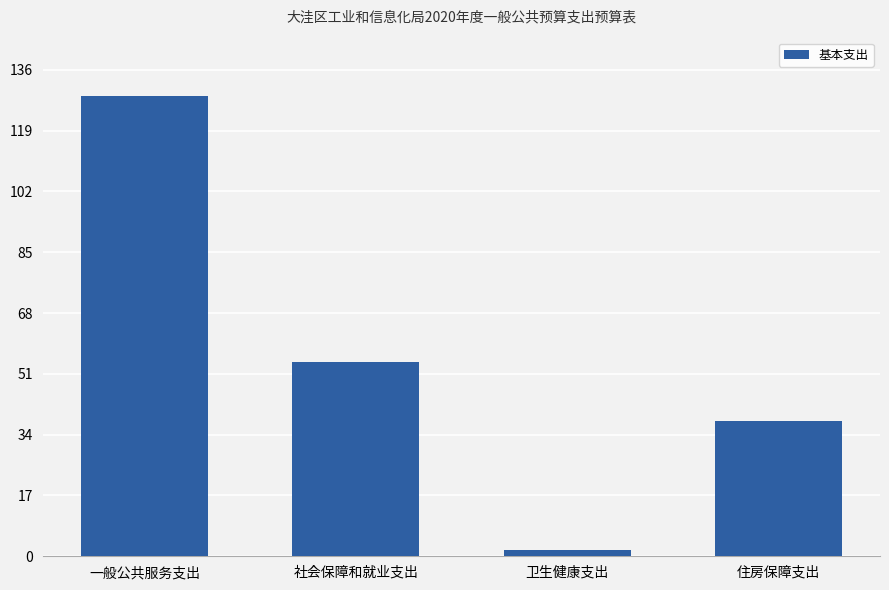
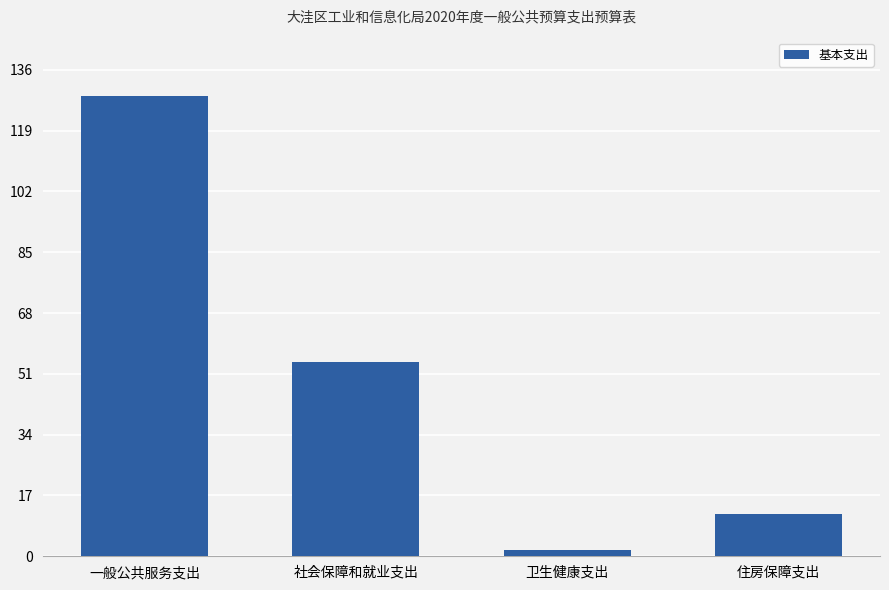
  {
    "一般公共服务支出": 129,
    "社会保障和就业支出": 54,
    "卫生健康支出": 2,
-   "住房保障支出": 38
+   "住房保障支出": 12
  }
